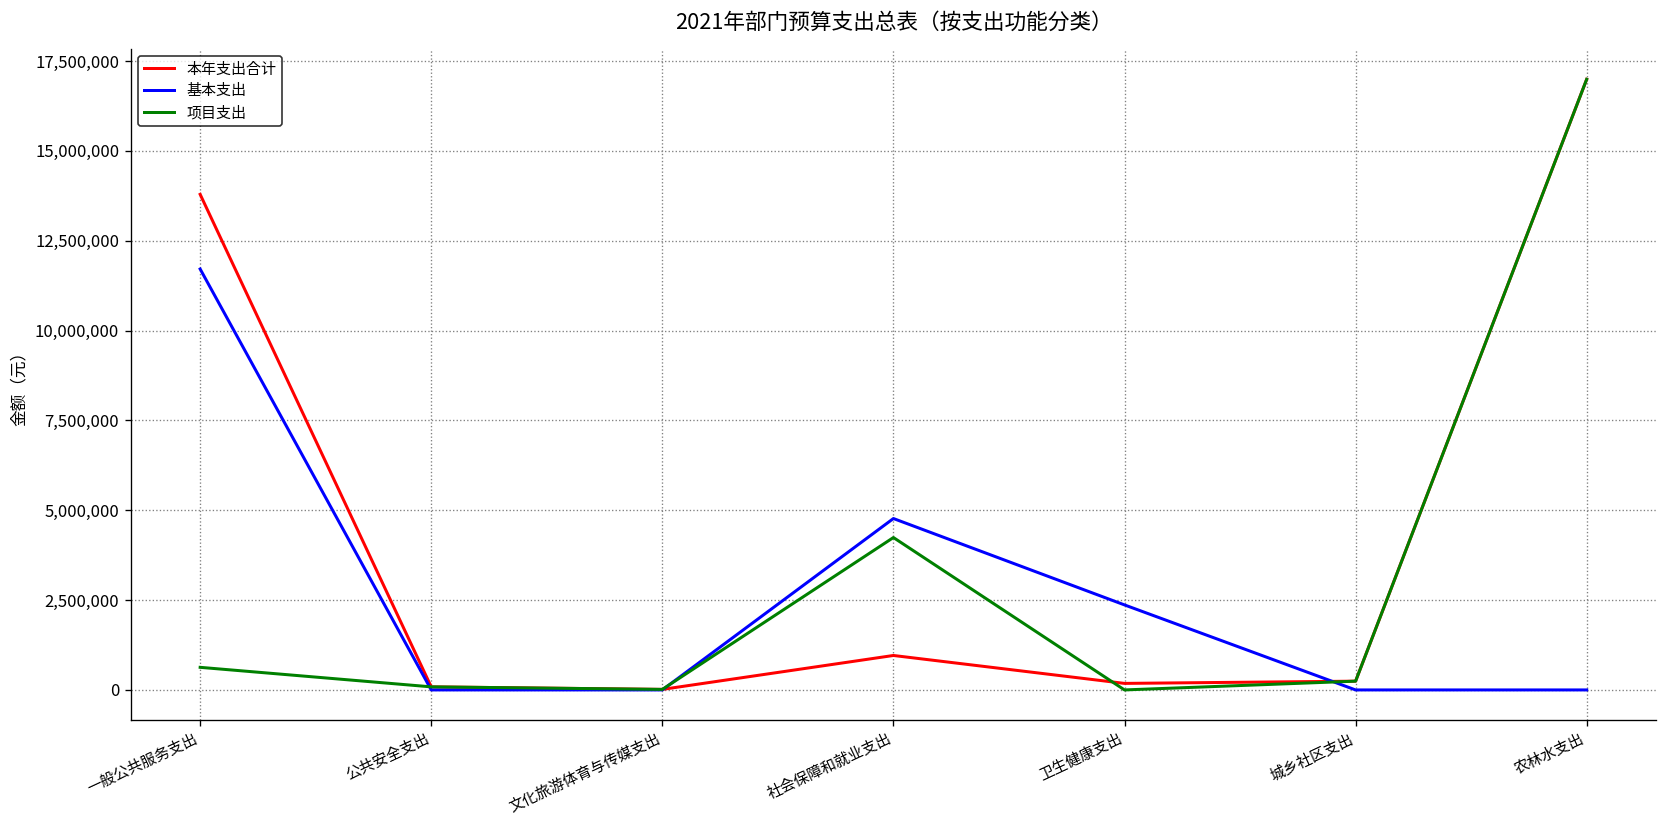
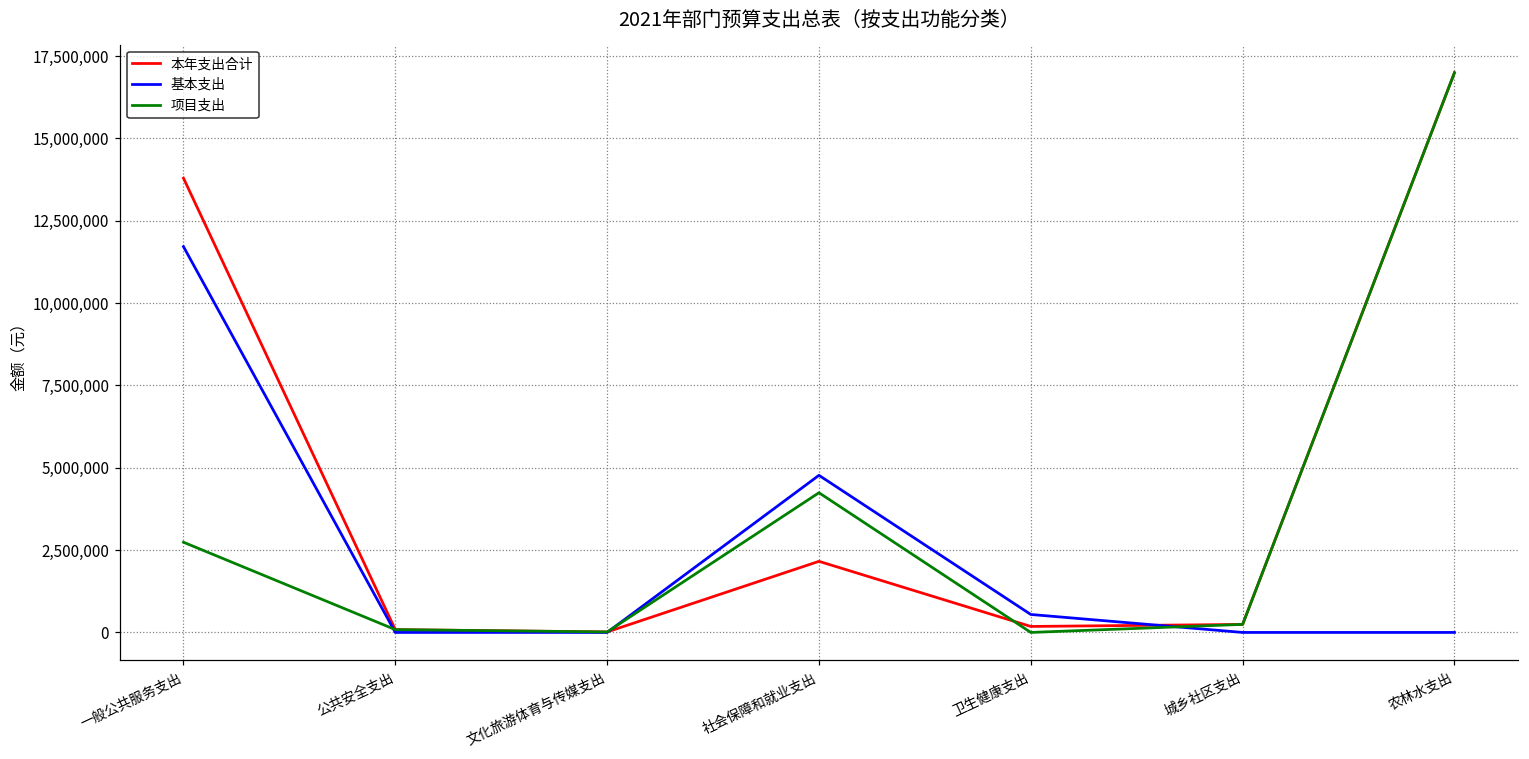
  {
    "本年支出合计": {
      "一般公共服务支出": "13,800,000",
-     "社会保障和就业支出": "1,000,000",
+     "社会保障和就业支出": "2,200,000",
      "卫生健康支出": "200,000"
    },
    "基本支出": {
      "一般公共服务支出": "11,700,000",
      "社会保障和就业支出": "4,800,000",
-     "卫生健康支出": "2,400,000",
+     "卫生健康支出": "500,000",
      "城乡社区支出": "0",
      "农林水支出": "0"
    },
    "项目支出": {
-     "一般公共服务支出": "600,000",
+     "一般公共服务支出": "2,700,000",
      "社会保障和就业支出": "4,200,000",
      "卫生健康支出": "0"
    }
  }
